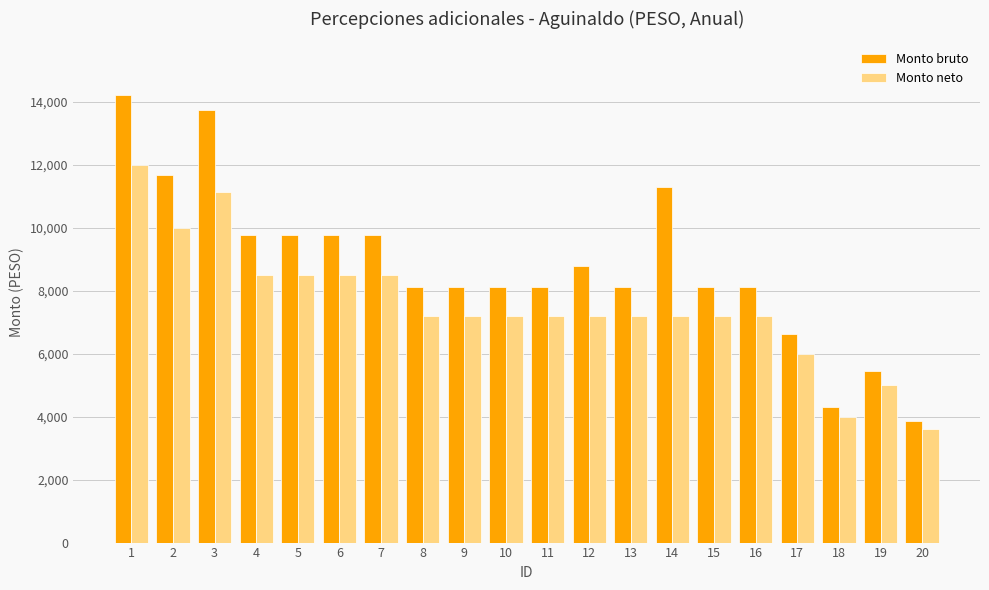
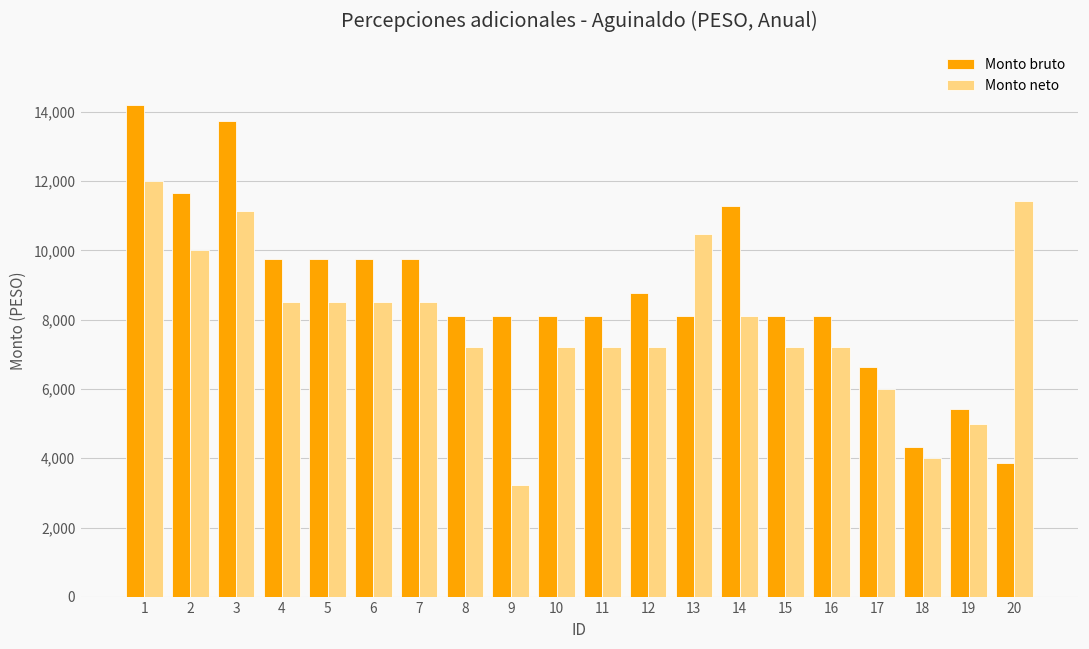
  {
    "Monto bruto": {
      "1": "14,200",
      "2": "11,700",
      "3": "13,700",
      "4": "9,800",
      "5": "9,800",
      "6": "9,800",
      "7": "9,800",
      "8": "8,100",
      "9": "8,100",
      "10": "8,100",
      "11": "8,100",
      "12": "8,800",
      "13": "8,100",
      "14": "11,300",
      "15": "8,100",
      "16": "8,100",
      "17": "6,600",
      "18": "4,300",
      "19": "5,400",
      "20": "3,900"
    },
    "Monto neto": {
      "1": "12,000",
      "2": "10,000",
      "3": "11,100",
      "4": "8,500",
      "5": "8,500",
      "6": "8,500",
      "7": "8,500",
      "8": "7,200",
-     "9": "7,200",
+     "9": "3,200",
      "10": "7,200",
      "11": "7,200",
      "12": "7,200",
-     "13": "7,200",
-     "14": "7,200",
+     "13": "10,500",
+     "14": "8,100",
      "15": "7,200",
      "16": "7,200",
      "17": "6,000",
      "18": "4,000",
      "19": "5,000",
-     "20": "3,600"
+     "20": "11,400"
    }
  }
